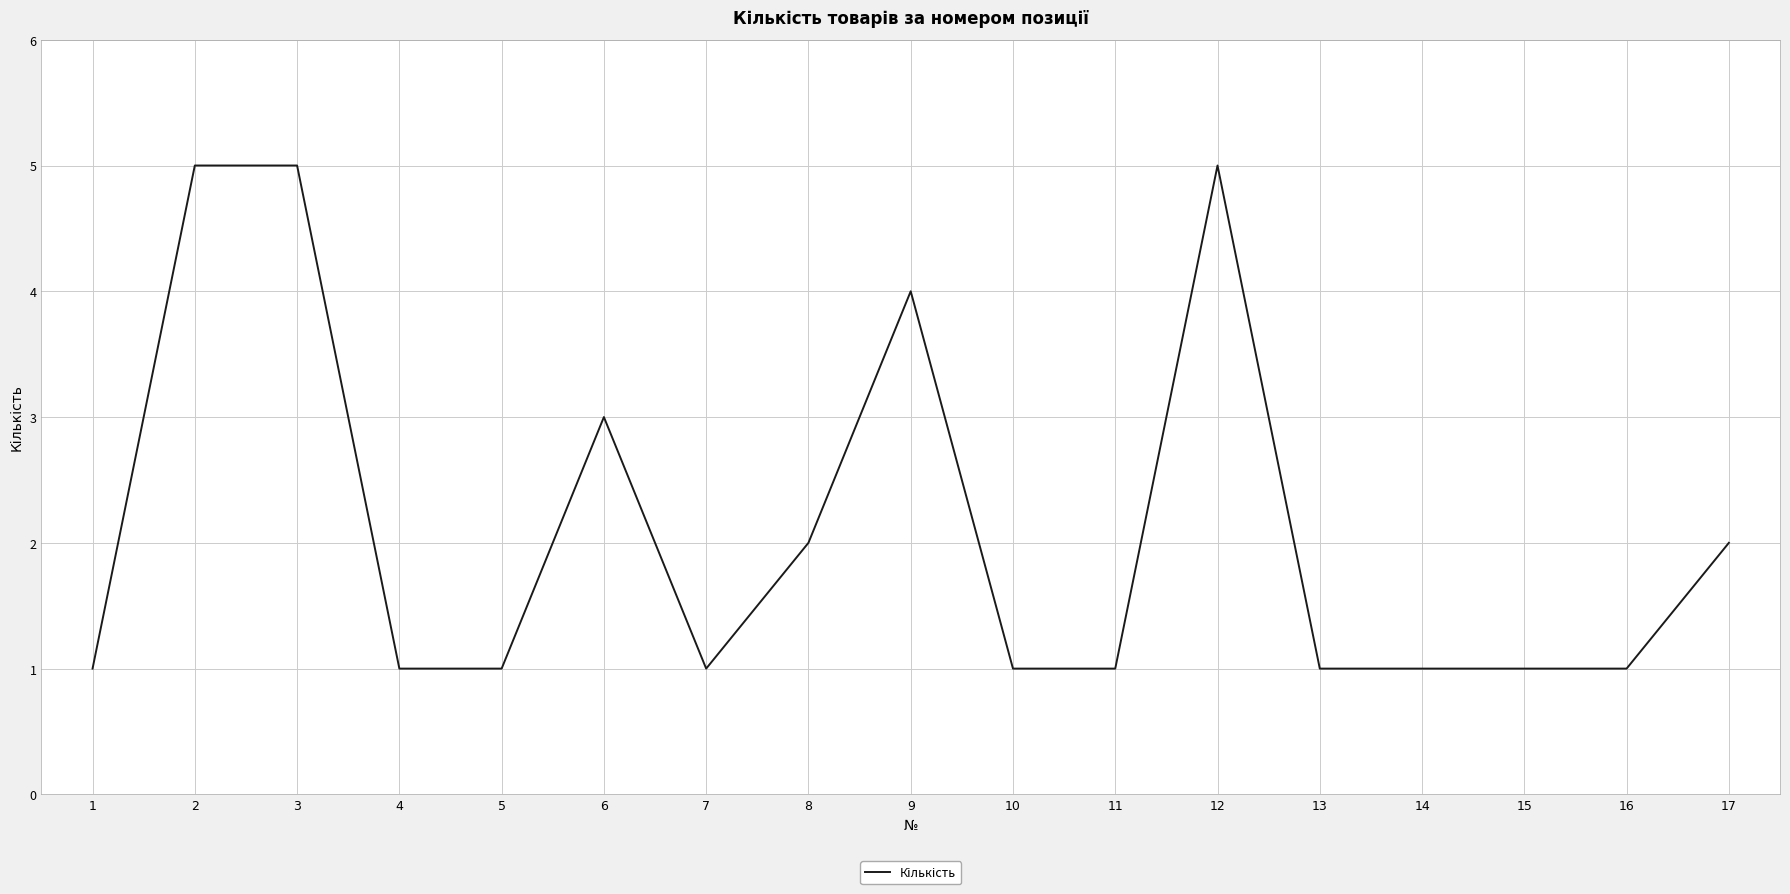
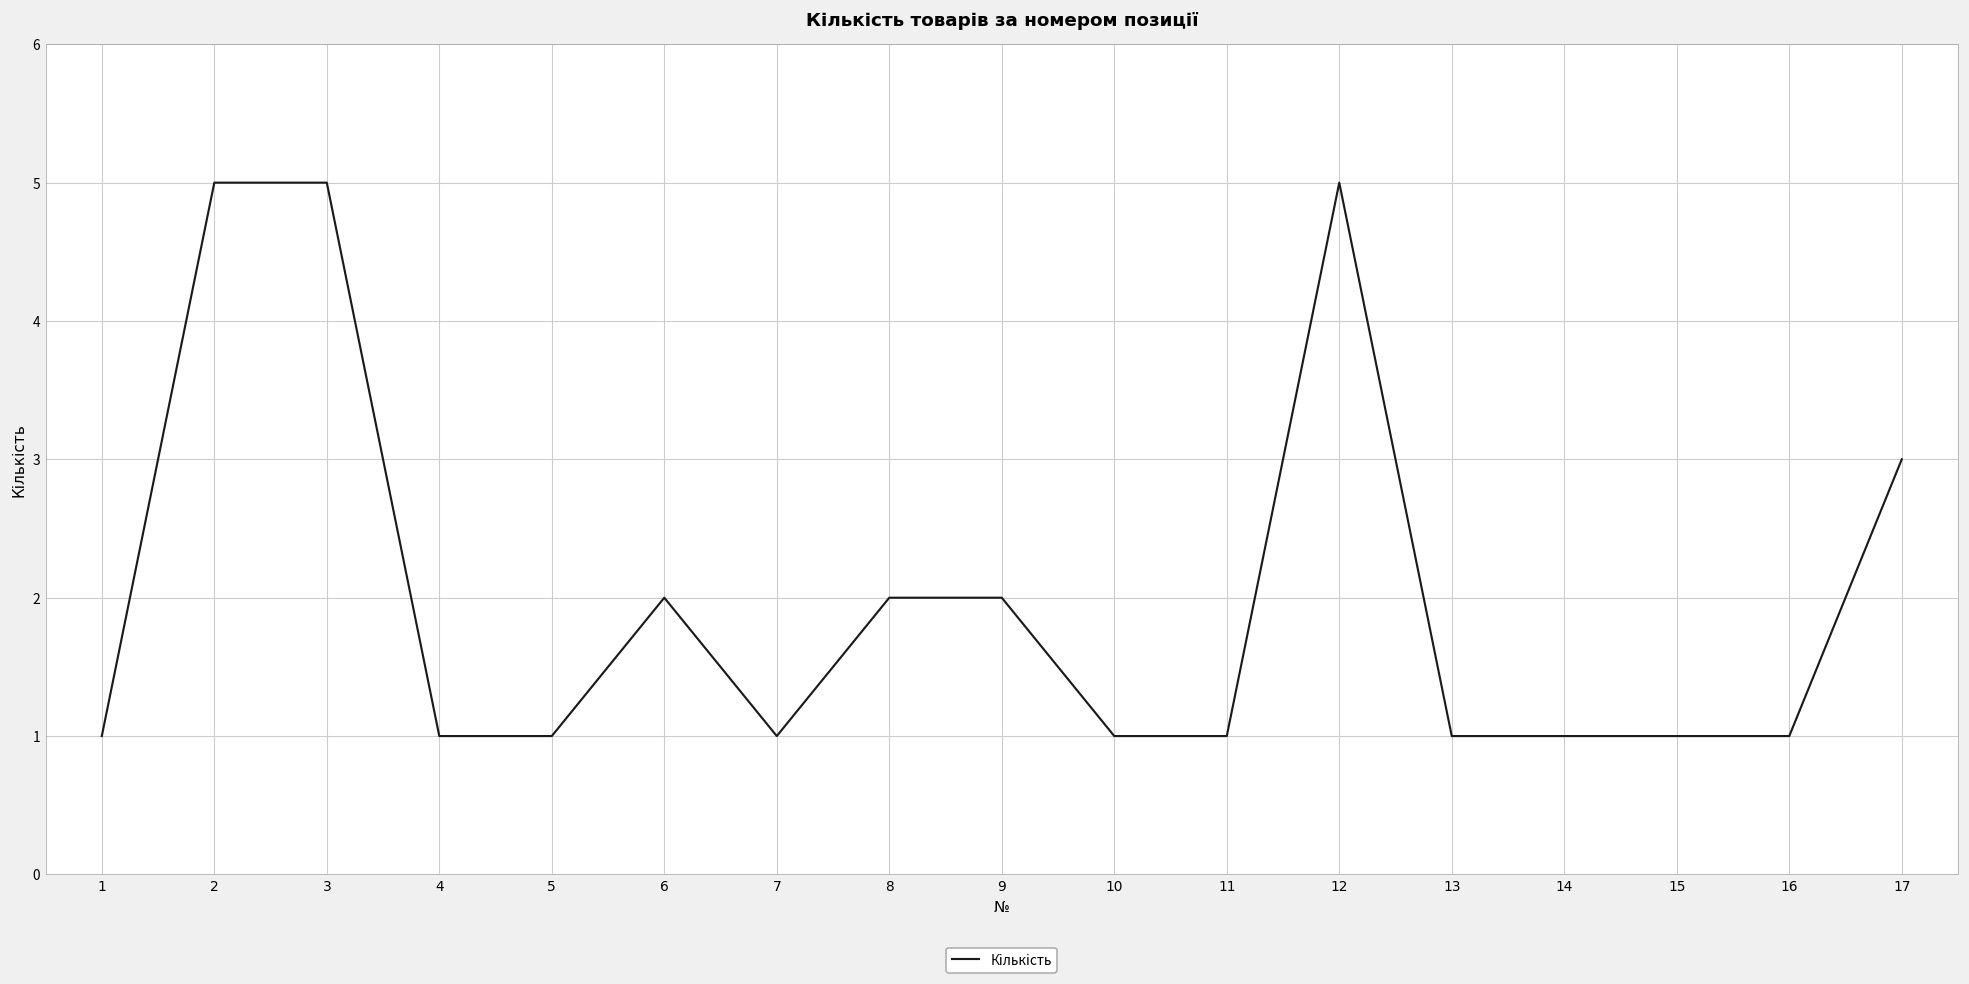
  {
    "1": 1,
    "2": 5,
    "3": 5,
    "4": 1,
    "5": 1,
-   "6": 3,
+   "6": 2,
    "7": 1,
    "8": 2,
-   "9": 4,
+   "9": 2,
    "10": 1,
    "11": 1,
    "12": 5,
    "13": 1,
    "14": 1,
    "15": 1,
    "16": 1,
-   "17": 2
+   "17": 3
  }
